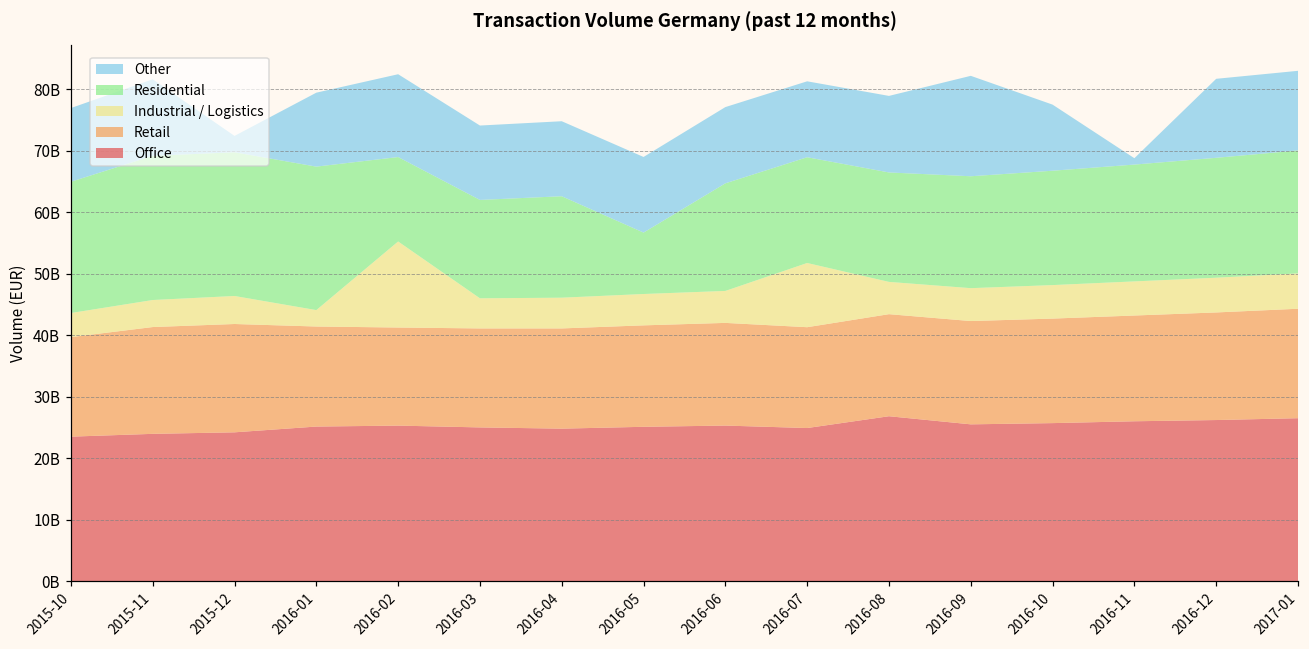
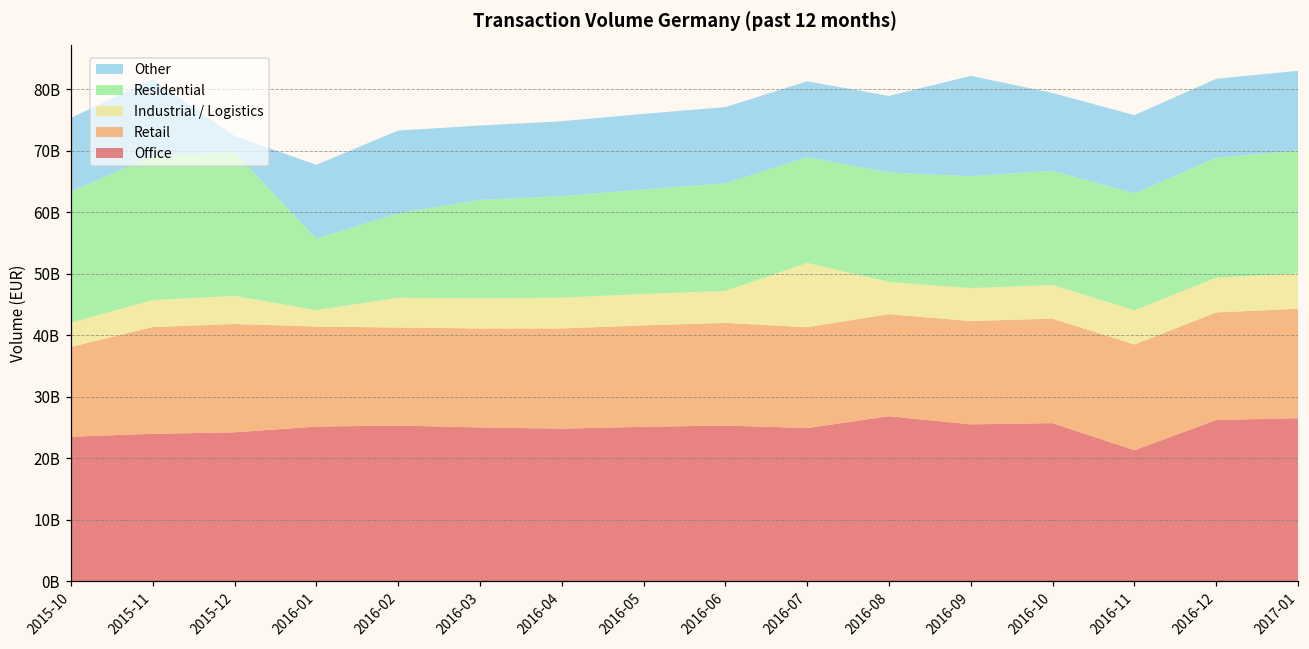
  {
    "Office": {
      "2015-10": 23000000000,
      "2015-11": 24000000000,
      "2015-12": 24000000000,
      "2016-01": 25000000000,
      "2016-02": 25000000000,
      "2016-03": 25000000000,
      "2016-04": 25000000000,
      "2016-05": 25000000000,
      "2016-06": 25000000000,
      "2016-07": 25000000000,
      "2016-08": 27000000000,
      "2016-09": 26000000000,
      "2016-10": 26000000000,
-     "2016-11": 26000000000,
+     "2016-11": 21000000000,
      "2016-12": 26000000000,
      "2017-01": 27000000000
    },
    "Retail": {
-     "2015-10": 16000000000,
+     "2015-10": 15000000000,
      "2015-11": 17000000000,
      "2015-12": 18000000000,
      "2016-01": 16000000000,
      "2016-02": 16000000000,
      "2016-03": 16000000000,
      "2016-04": 16000000000,
      "2016-05": 17000000000,
      "2016-06": 17000000000,
      "2016-07": 16000000000,
      "2016-08": 17000000000,
      "2016-09": 17000000000,
      "2016-10": 17000000000,
      "2016-11": 17000000000,
      "2016-12": 18000000000,
      "2017-01": 18000000000
    },
    "Industrial / Logistics": {
      "2015-10": 4000000000,
      "2015-11": 4000000000,
      "2015-12": 5000000000,
      "2016-01": 3000000000,
-     "2016-02": 14000000000,
+     "2016-02": 5000000000,
      "2016-03": 5000000000,
      "2016-04": 5000000000,
      "2016-05": 5000000000,
      "2016-06": 5000000000,
      "2016-07": 10000000000,
      "2016-08": 5000000000,
      "2016-09": 5000000000,
      "2016-10": 5000000000,
      "2016-11": 6000000000,
      "2016-12": 6000000000,
      "2017-01": 6000000000
    },
    "Residential": {
      "2015-10": 21000000000,
-     "2016-01": 23000000000,
+     "2016-01": 12000000000,
      "2016-02": 14000000000,
      "2016-03": 16000000000,
      "2016-04": 17000000000,
-     "2016-05": 10000000000,
+     "2016-05": 17000000000,
      "2016-06": 18000000000,
      "2016-07": 17000000000,
      "2016-08": 18000000000,
      "2016-09": 18000000000,
      "2016-10": 19000000000,
      "2016-11": 19000000000,
      "2016-12": 20000000000,
      "2017-01": 20000000000
    },
    "Other": {
      "2015-10": 12000000000,
      "2016-01": 12000000000,
      "2016-02": 13000000000,
      "2016-03": 12000000000,
      "2016-04": 12000000000,
      "2016-05": 12000000000,
      "2016-06": 12000000000,
      "2016-07": 12000000000,
      "2016-08": 12000000000,
      "2016-09": 16000000000,
-     "2016-10": 11000000000,
-     "2016-11": 1000000000,
+     "2016-10": 13000000000,
+     "2016-11": 13000000000,
      "2016-12": 13000000000,
      "2017-01": 13000000000
    }
  }
